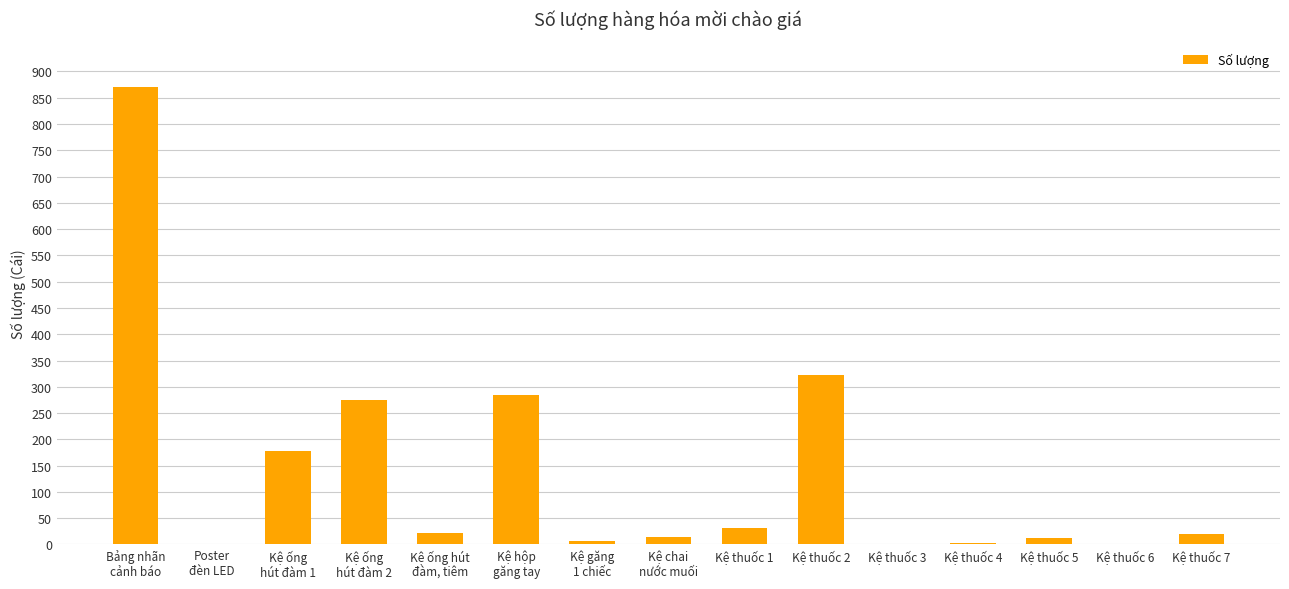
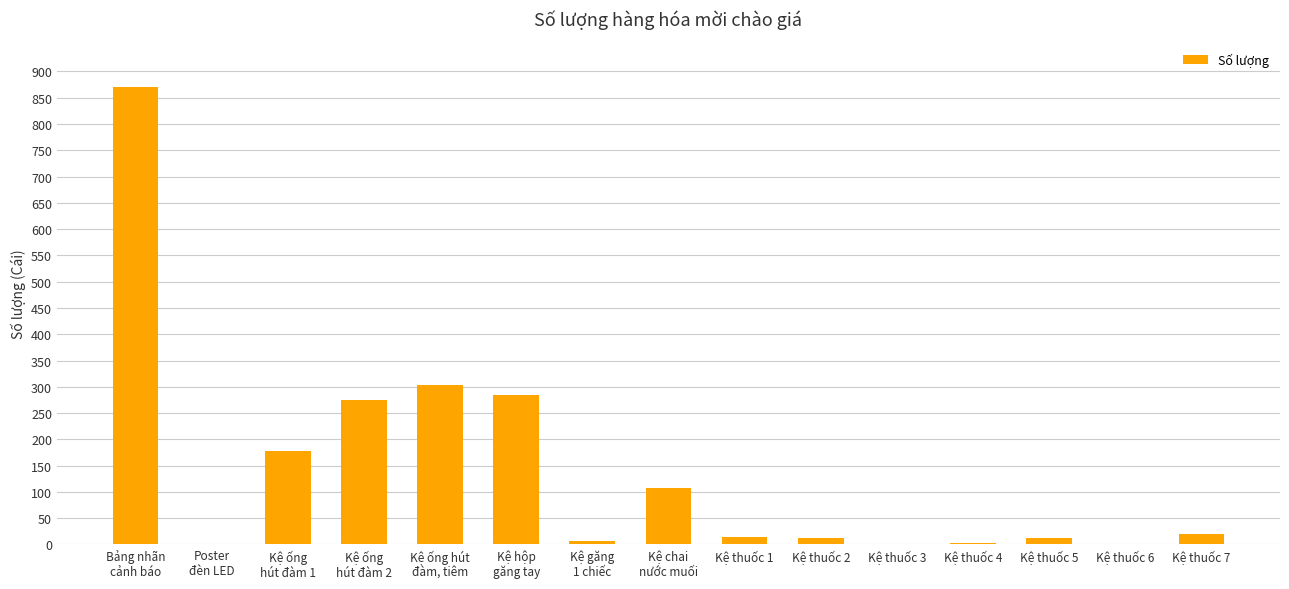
  {
    "Bảng nhãn cảnh báo": 870,
    "Kệ ống hút đàm 1": 180,
    "Kệ ống hút đàm 2": 270,
-   "Kệ ống hút đàm, tiêm": 20,
+   "Kệ ống hút đàm, tiêm": 300,
    "Kệ hộp găng tay": 280,
    "Kệ găng 1 chiếc": 10,
-   "Kệ chai nước muối": 10,
-   "Kệ thuốc 1": 30,
-   "Kệ thuốc 2": 320,
+   "Kệ chai nước muối": 110,
+   "Kệ thuốc 1": 10,
+   "Kệ thuốc 2": 10,
    "Kệ thuốc 5": 10,
    "Kệ thuốc 7": 20
  }
